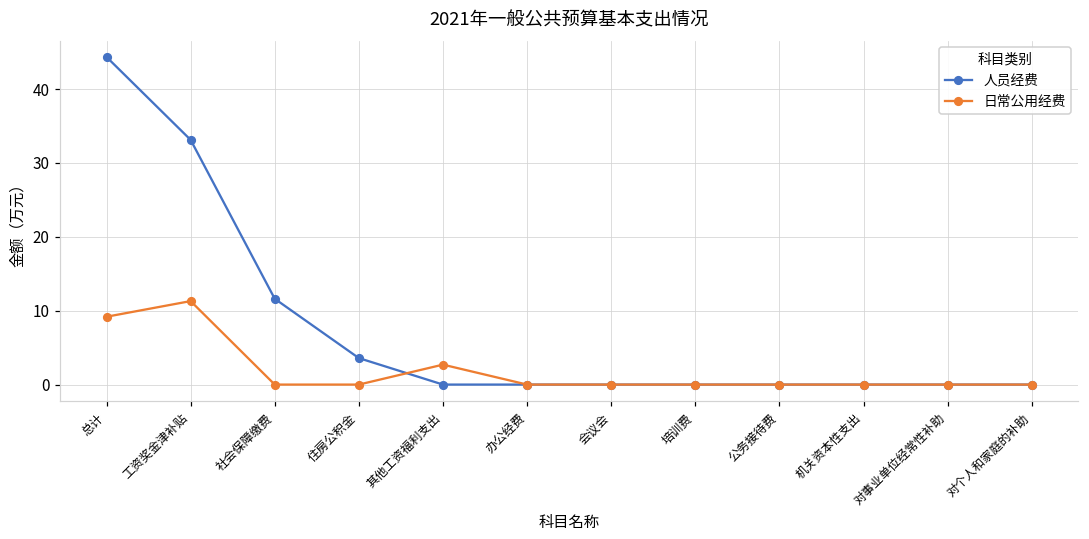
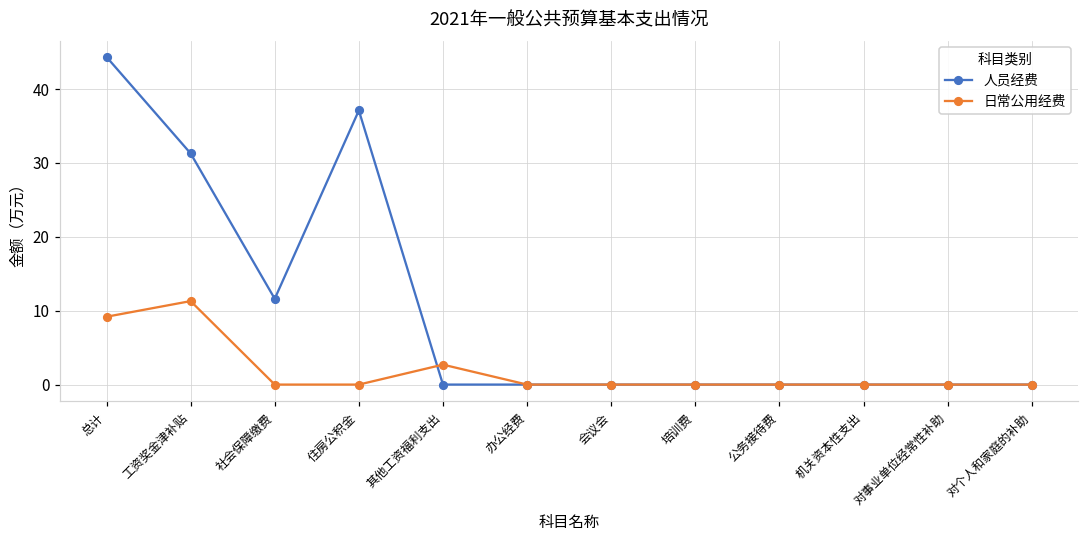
  {
    "人员经费": {
      "总计": 44,
-     "工资奖金津补贴": 33,
+     "工资奖金津补贴": 31,
      "社会保障缴费": 12,
-     "住房公积金": 4,
+     "住房公积金": 37,
      "其他工资福利支出": 0
    },
    "日常公用经费": {
      "总计": 9,
      "工资奖金津补贴": 11,
      "社会保障缴费": 0,
      "住房公积金": 0,
      "其他工资福利支出": 3
    }
  }
